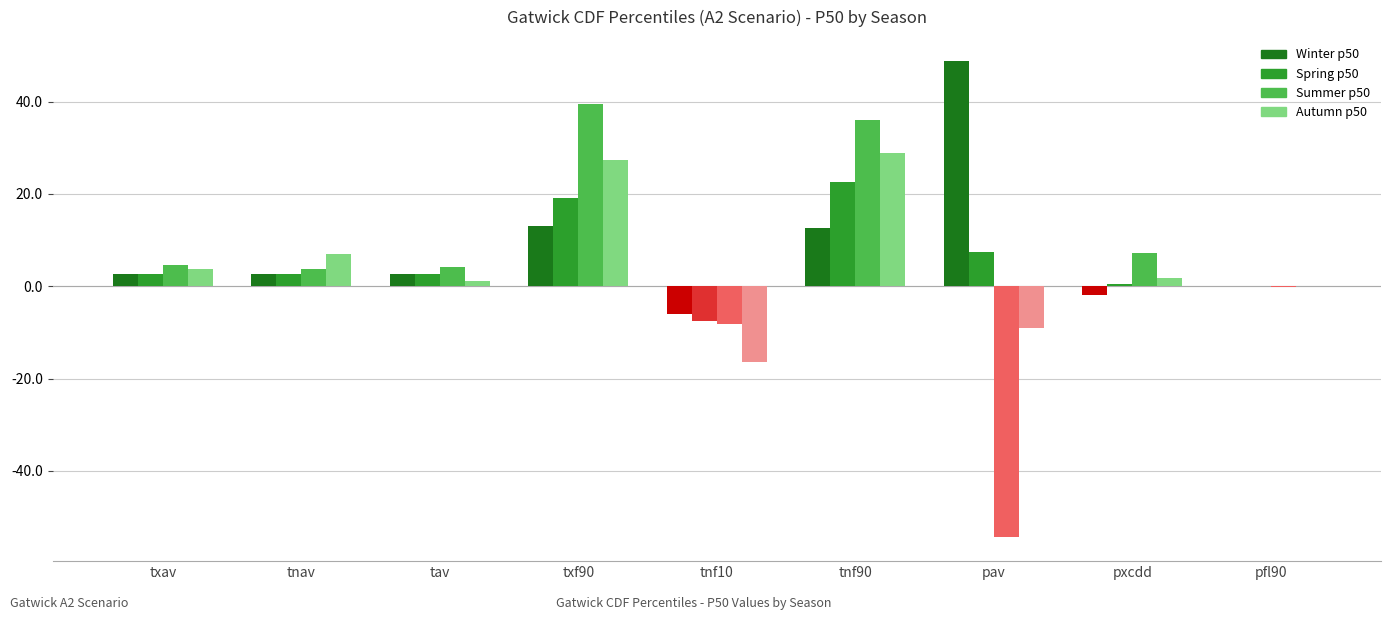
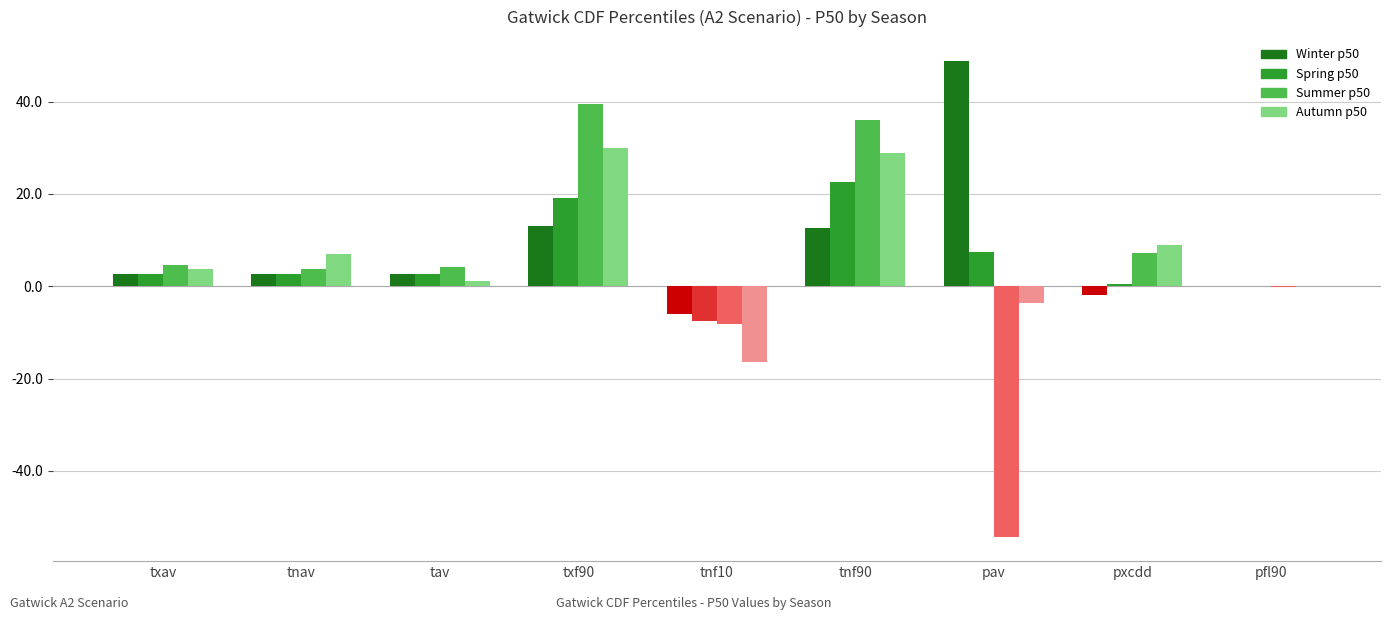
  {
    "Autumn p50": {
      "txav": 4,
      "tnav": 7,
      "tav": 1,
-     "txf90": 27,
+     "txf90": 30,
      "tnf10": -17,
      "tnf90": 29,
-     "pav": -9,
-     "pxcdd": 2,
+     "pav": -4,
+     "pxcdd": 9,
      "pfl90": 0
    }
  }
